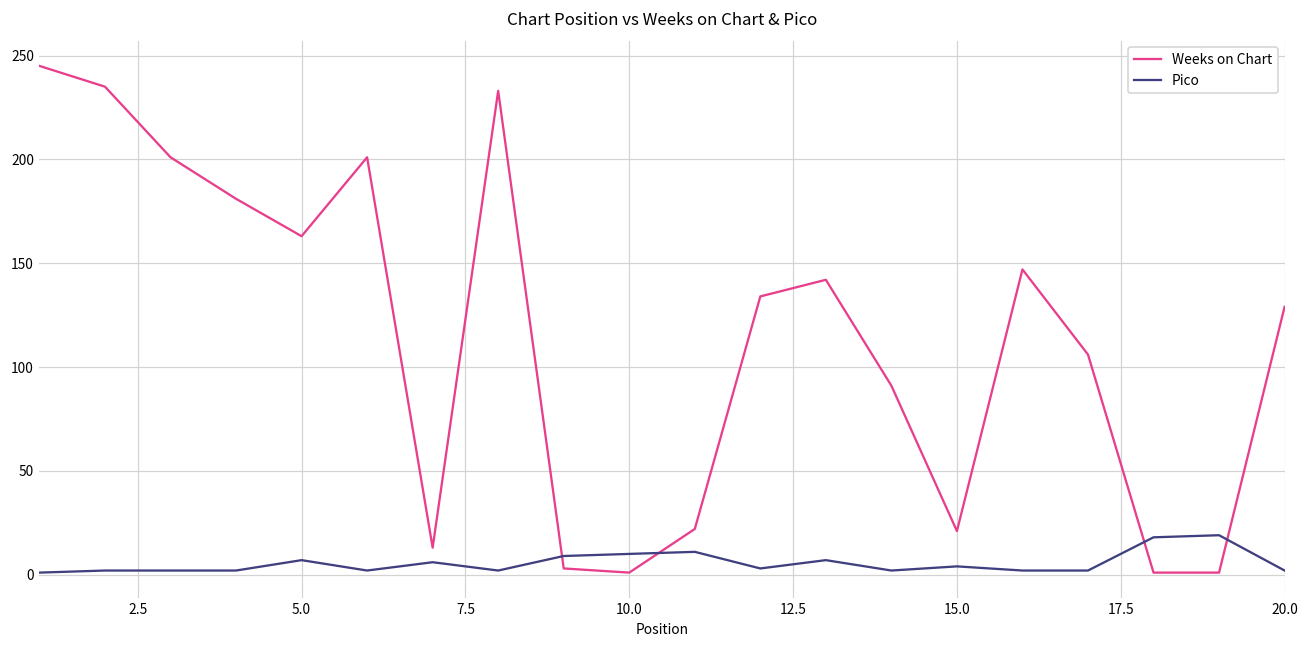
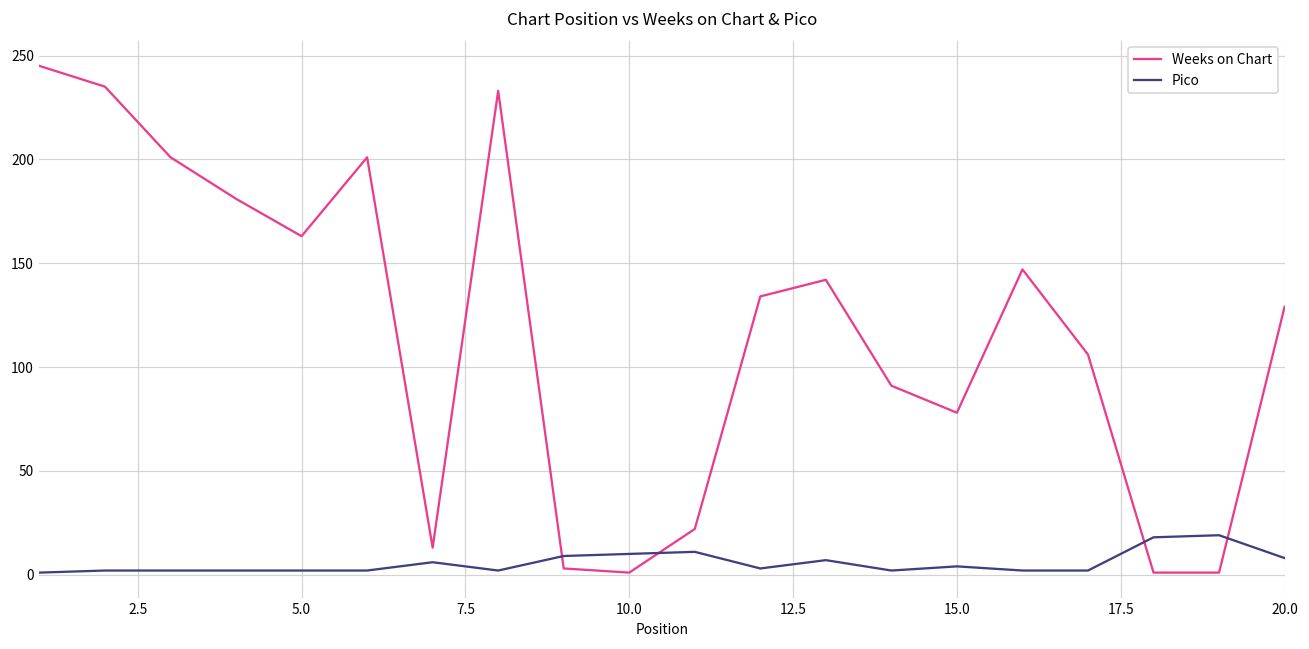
  {
    "Weeks on Chart": {
      "5.0": 163,
      "10.0": 1,
-     "15.0": 21,
+     "15.0": 78,
      "20.0": 129
    },
    "Pico": {
-     "5.0": 7,
+     "5.0": 2,
      "10.0": 10,
      "15.0": 4,
-     "20.0": 2
+     "20.0": 8
    }
  }
